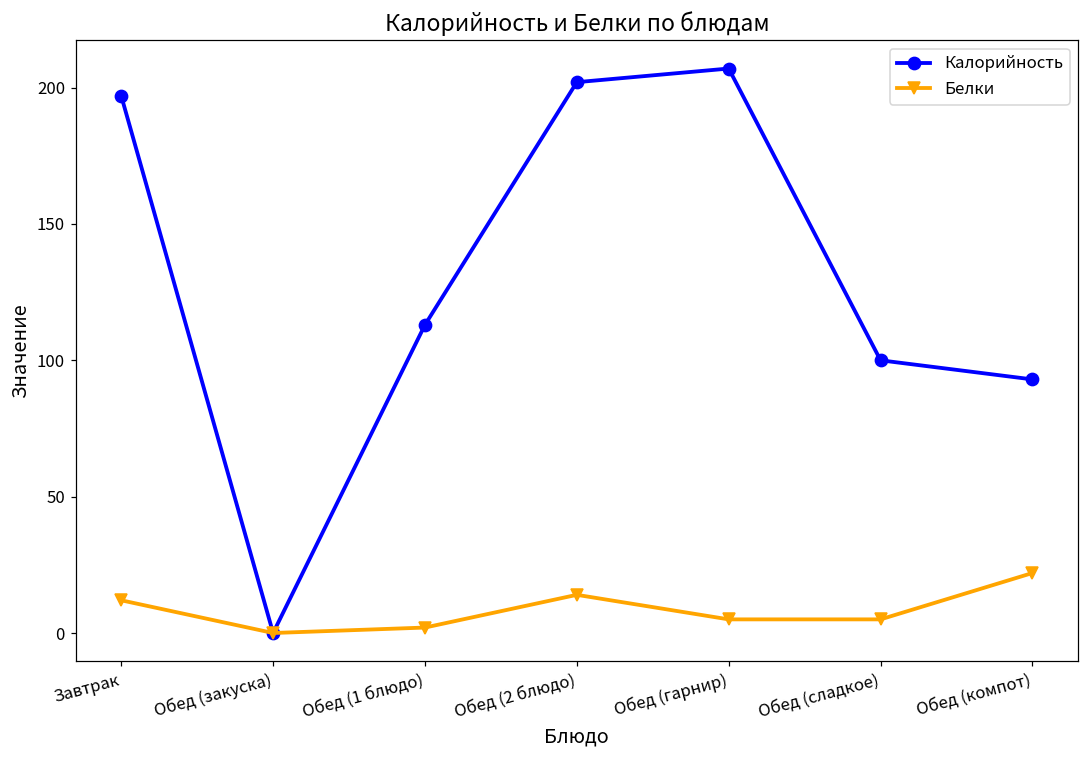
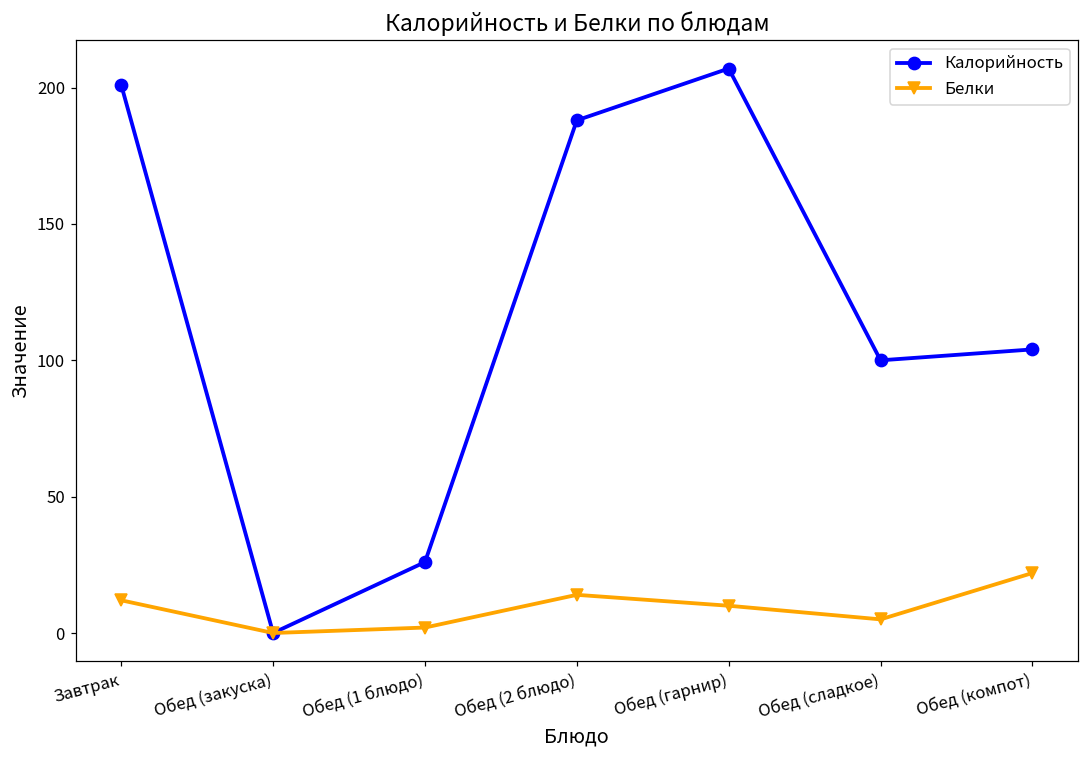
  {
    "Калорийность": {
-     "Завтрак": 197,
-     "Обед (1 блюдо)": 113,
-     "Обед (2 блюдо)": 202,
+     "Завтрак": 201,
+     "Обед (1 блюдо)": 26,
+     "Обед (2 блюдо)": 188,
      "Обед (гарнир)": 207,
      "Обед (сладкое)": 100,
-     "Обед (компот)": 93
+     "Обед (компот)": 104
    },
    "Белки": {
      "Завтрак": 12,
      "Обед (1 блюдо)": 2,
      "Обед (2 блюдо)": 14,
-     "Обед (гарнир)": 5,
+     "Обед (гарнир)": 10,
      "Обед (сладкое)": 5,
      "Обед (компот)": 22
    }
  }
